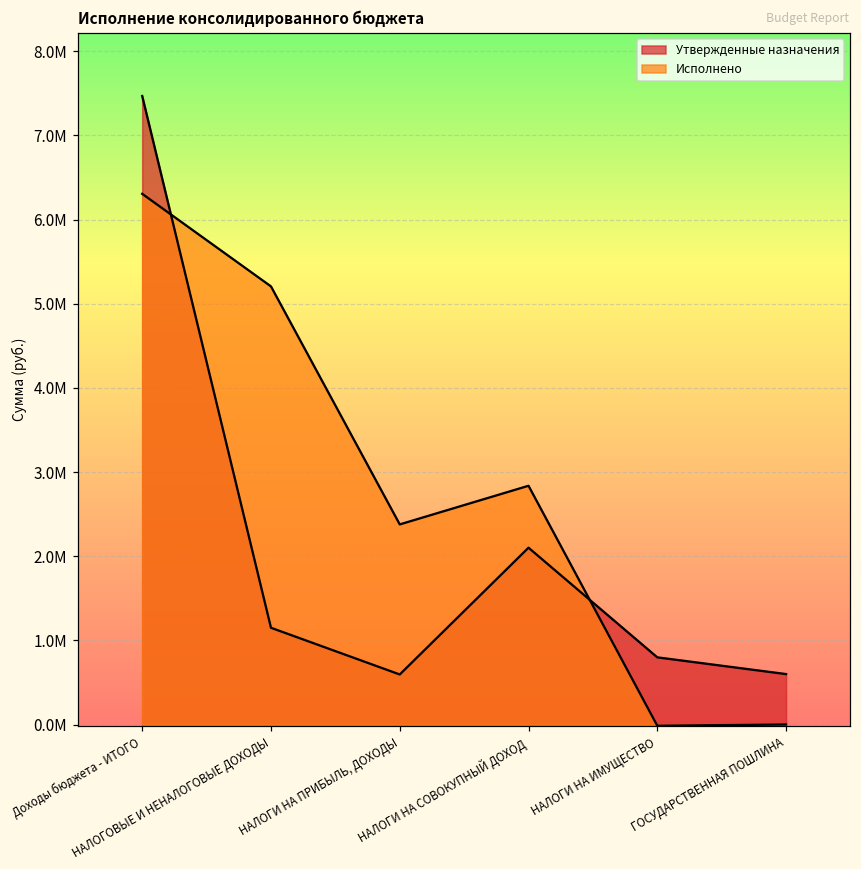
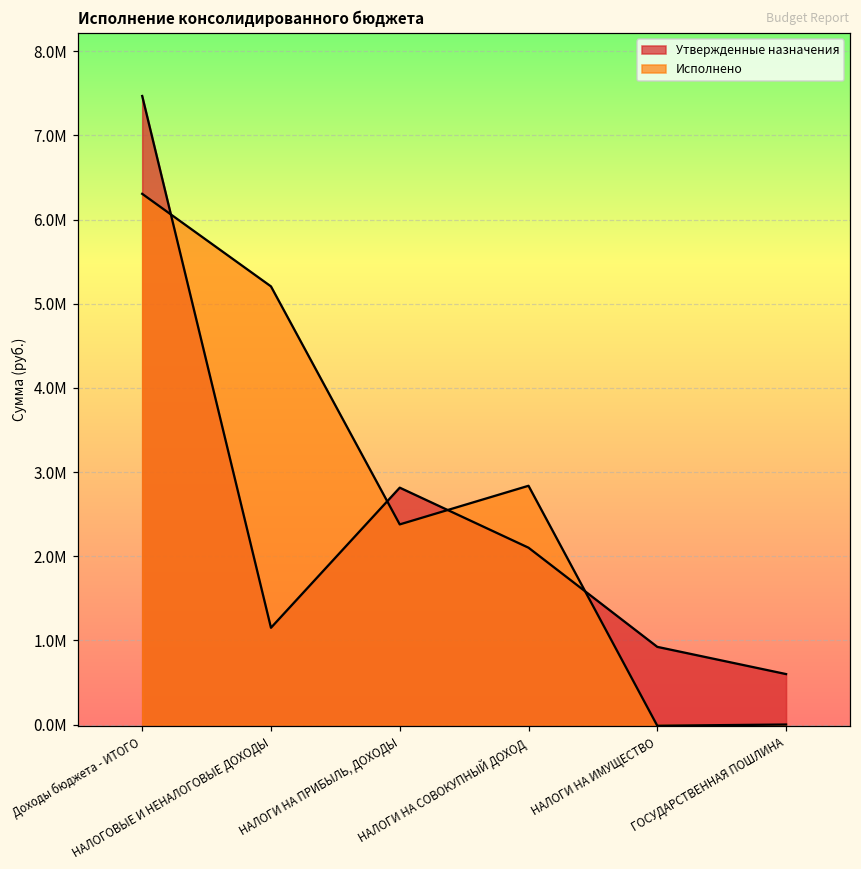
  {
    "Утвержденные назначения": {
      "Доходы бюджета - ИТОГО": 7500000,
      "НАЛОГОВЫЕ И НЕНАЛОГОВЫЕ ДОХОДЫ": 1100000,
-     "НАЛОГИ НА ПРИБЫЛЬ, ДОХОДЫ": 600000,
+     "НАЛОГИ НА ПРИБЫЛЬ, ДОХОДЫ": 2800000,
      "НАЛОГИ НА СОВОКУПНЫЙ ДОХОД": 2100000,
-     "НАЛОГИ НА ИМУЩЕСТВО": 800000,
+     "НАЛОГИ НА ИМУЩЕСТВО": 900000,
      "ГОСУДАРСТВЕННАЯ ПОШЛИНА": 600000
    }
  }
